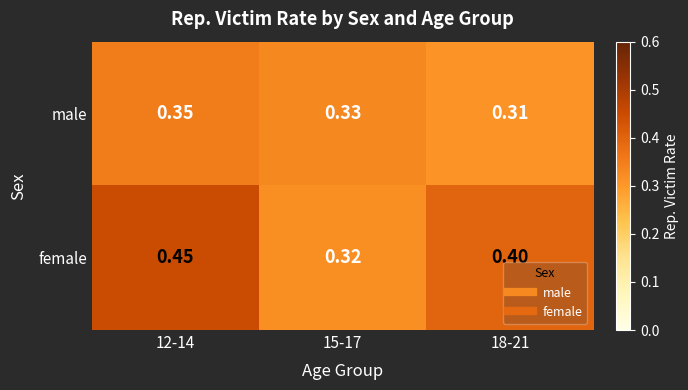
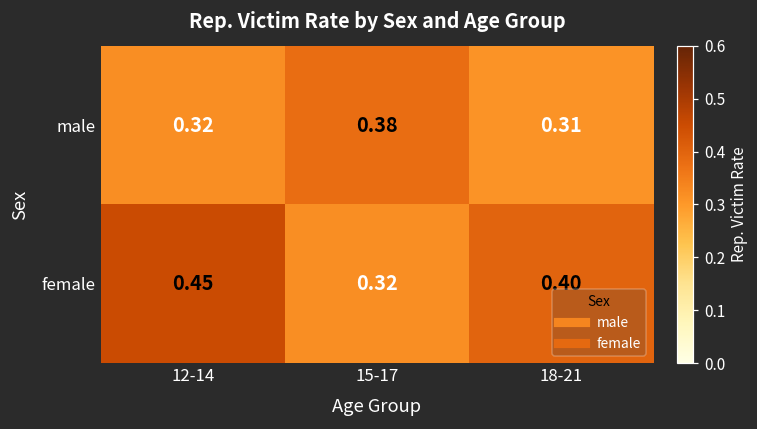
  {
    "male": {
-     "12-14": 0.35,
-     "15-17": 0.33,
+     "12-14": 0.32,
+     "15-17": 0.38,
      "18-21": 0.31
    },
    "female": {
      "12-14": 0.45,
      "15-17": 0.32
    }
  }
